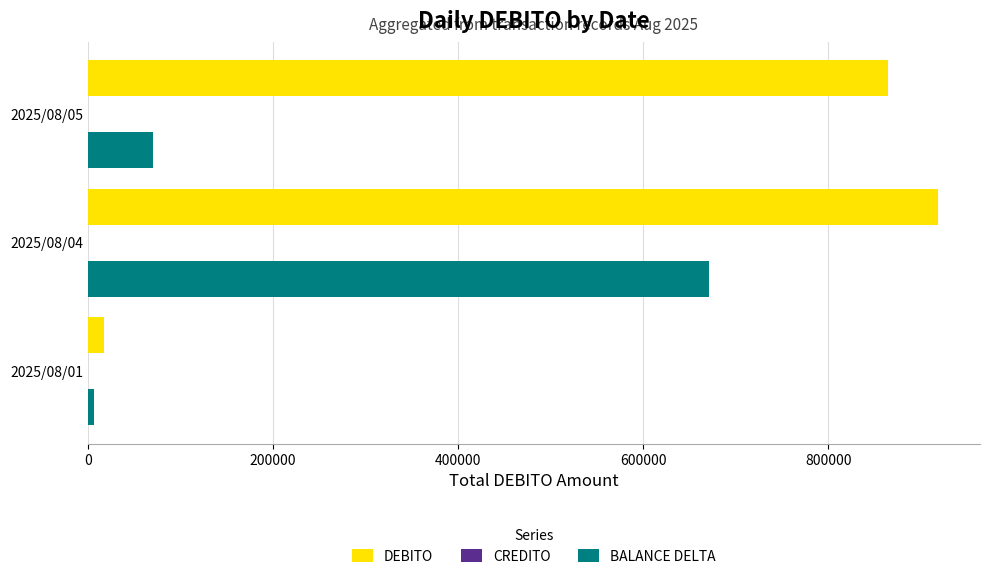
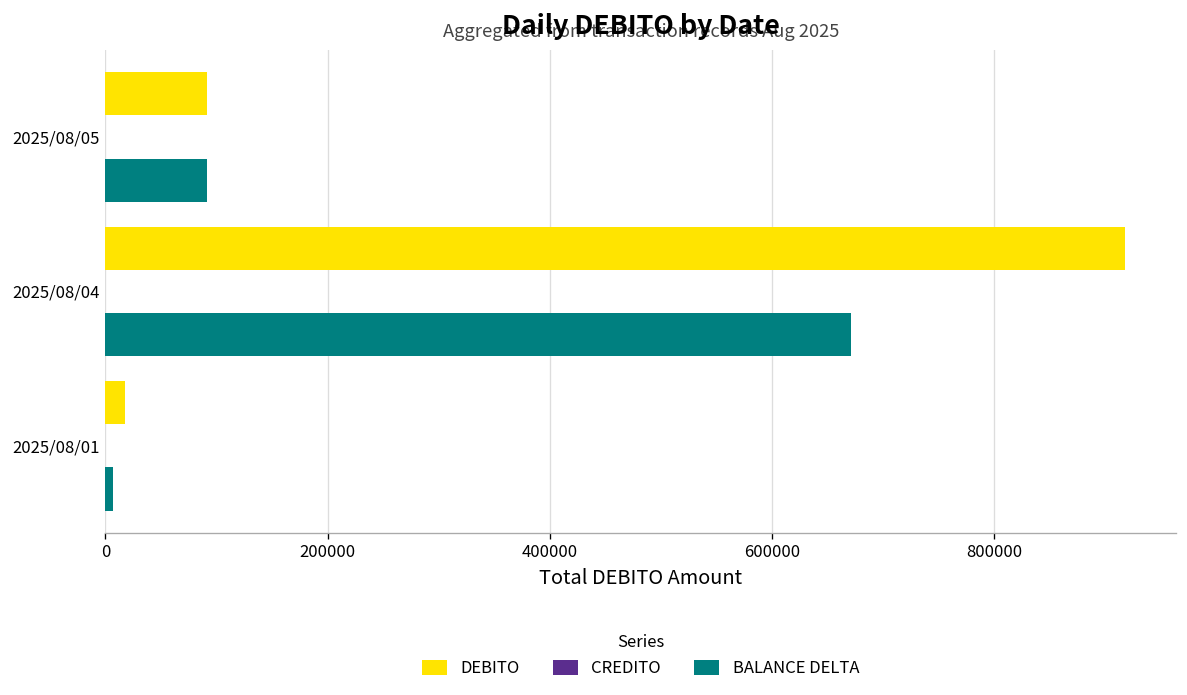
  {
    "DEBITO": {
-     "2025/08/05": 860000,
+     "2025/08/05": 90000,
      "2025/08/04": 920000,
      "2025/08/01": 20000
    },
    "CREDITO": {
      "2025/08/05": 0,
      "2025/08/04": 0,
      "2025/08/01": 0
    },
    "BALANCE DELTA": {
-     "2025/08/05": 70000,
+     "2025/08/05": 90000,
      "2025/08/04": 670000,
      "2025/08/01": 10000
    }
  }
